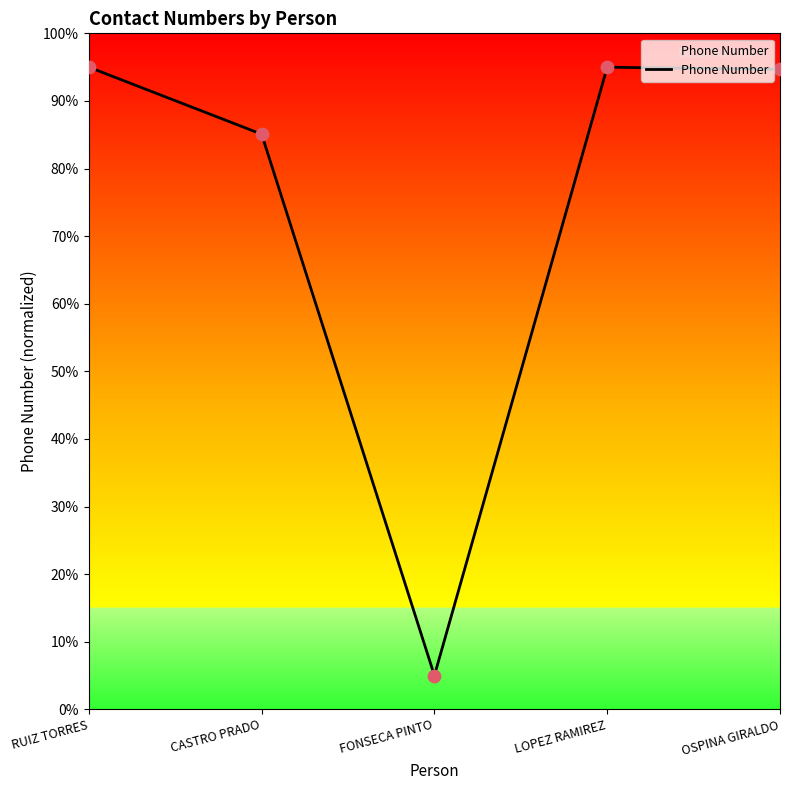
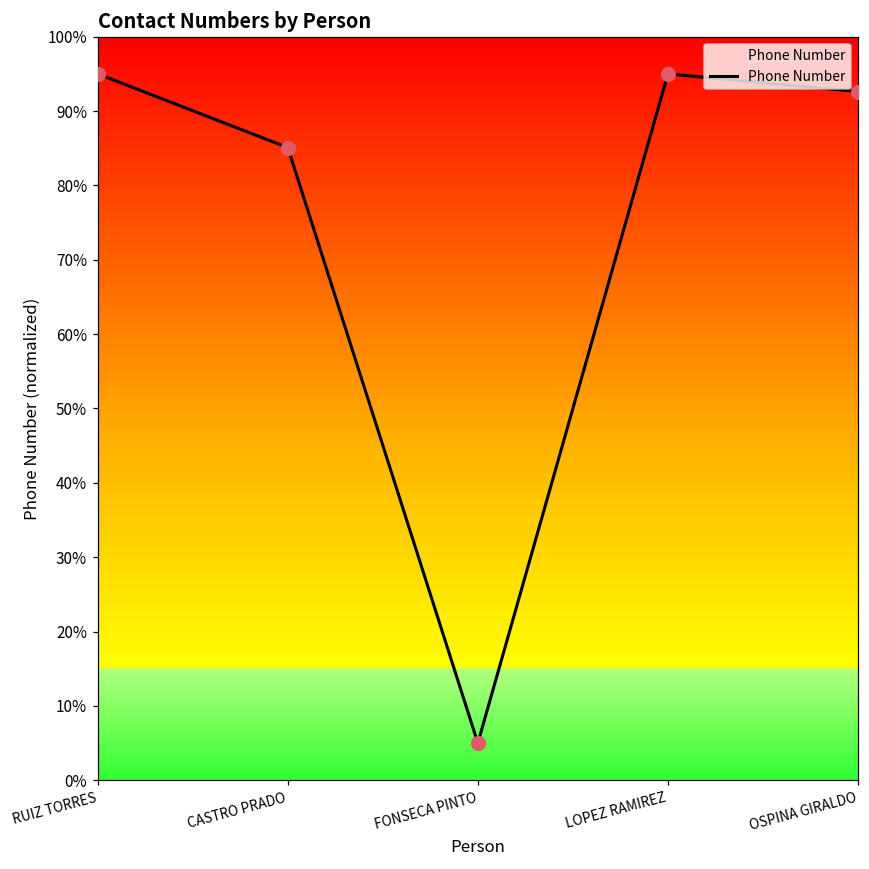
  {
    "RUIZ TORRES": "95%",
    "CASTRO PRADO": "85%",
    "FONSECA PINTO": "5%",
    "LOPEZ RAMIREZ": "95%",
-   "OSPINA GIRALDO": "95%"
+   "OSPINA GIRALDO": "93%"
  }
